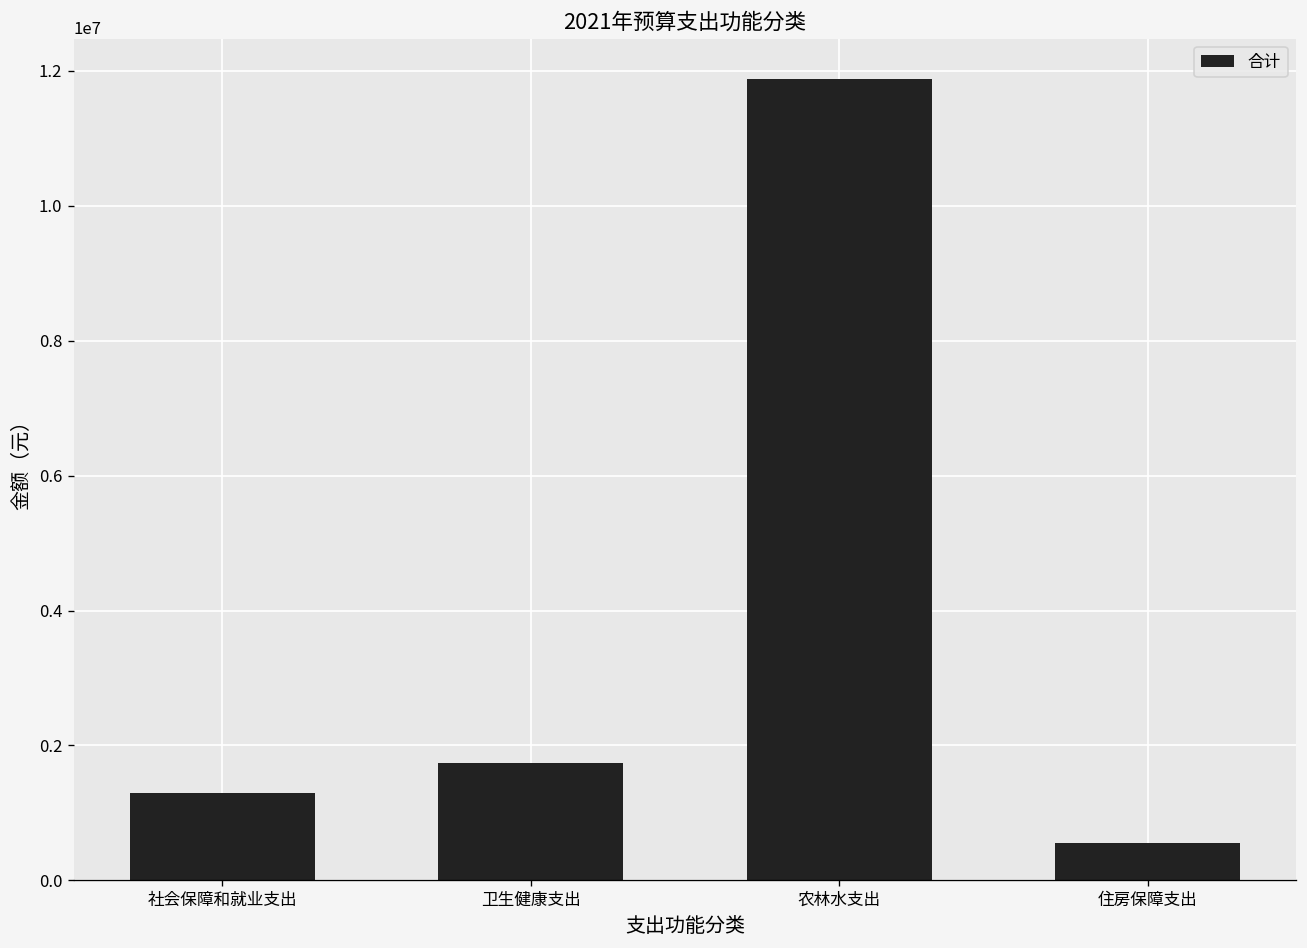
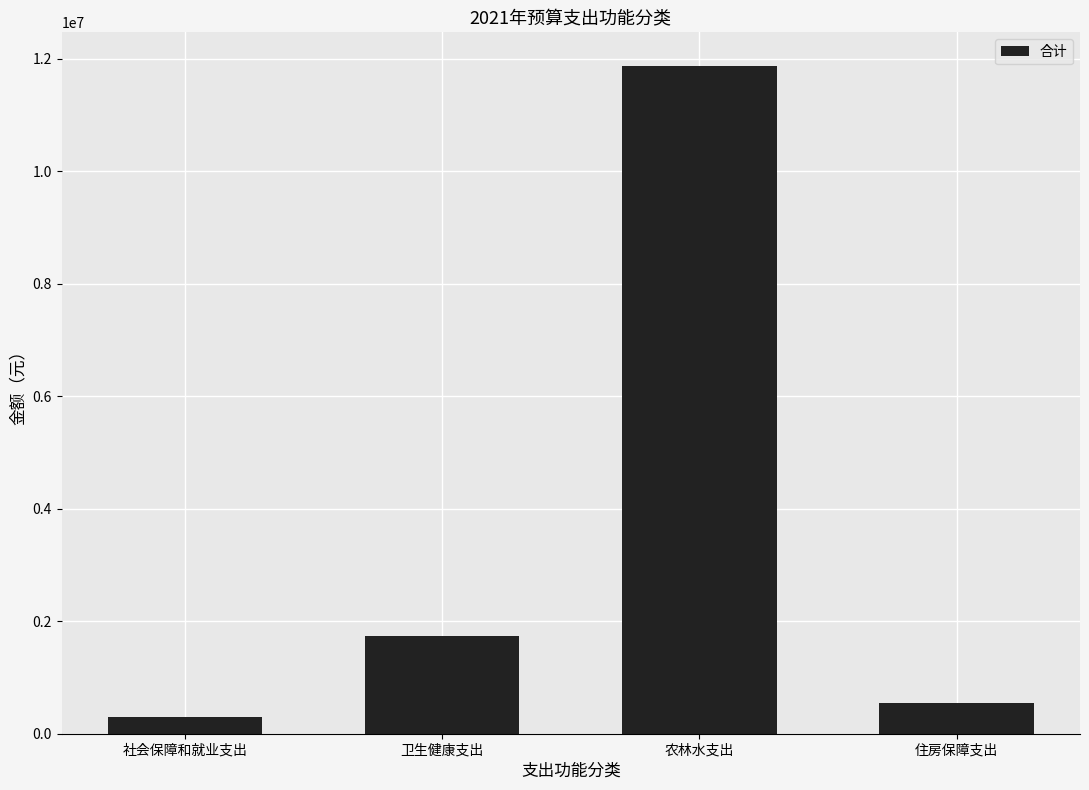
  {
-   "社会保障和就业支出": 1300000,
+   "社会保障和就业支出": 300000,
    "卫生健康支出": 1700000,
    "农林水支出": 11900000,
    "住房保障支出": 500000
  }
